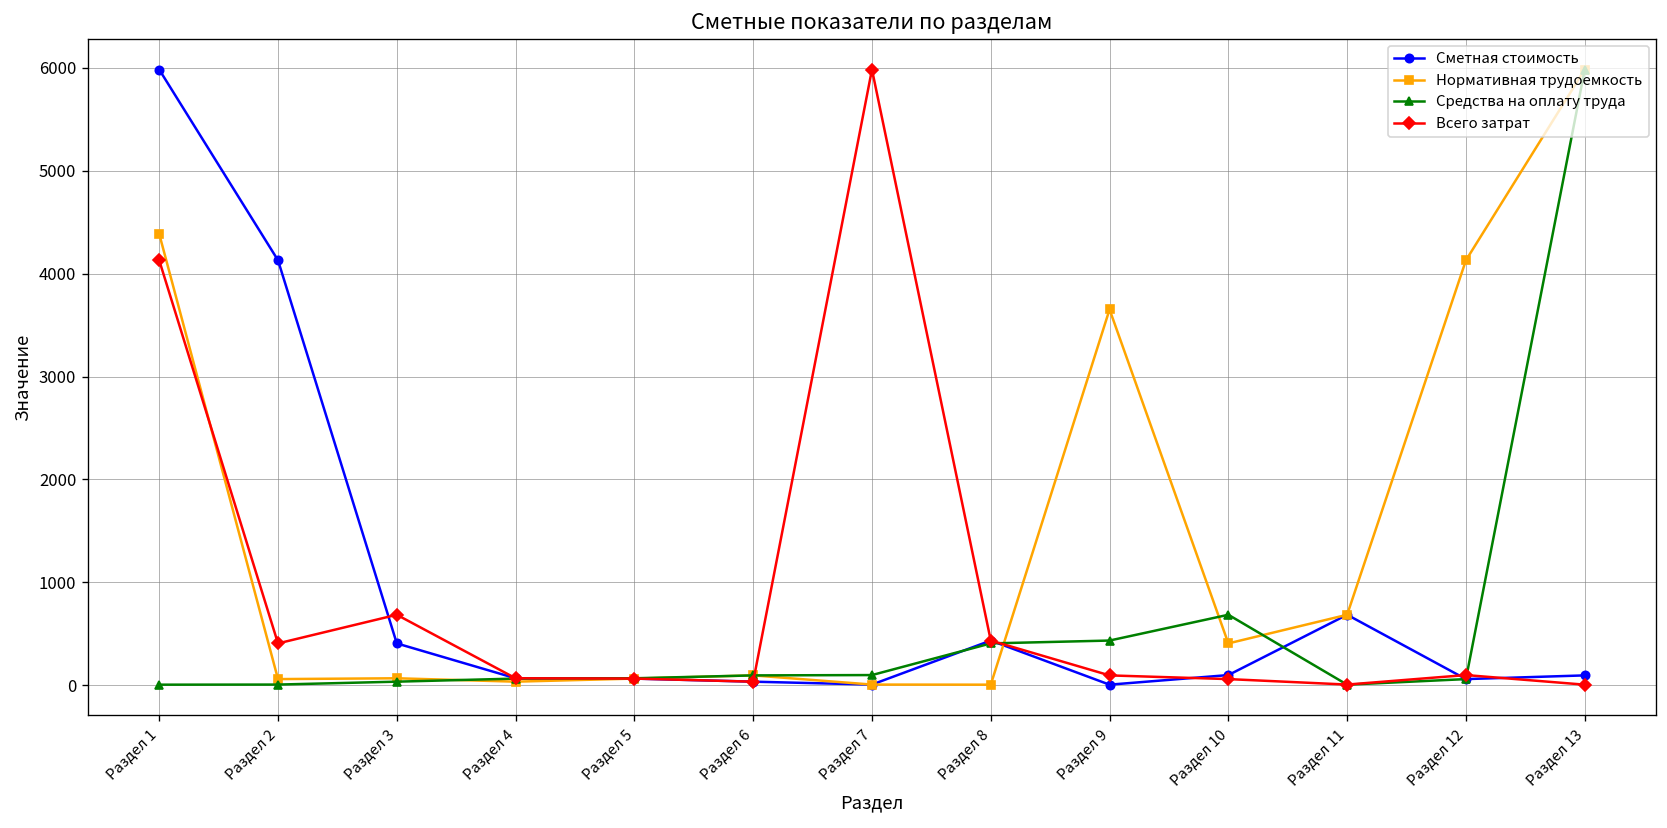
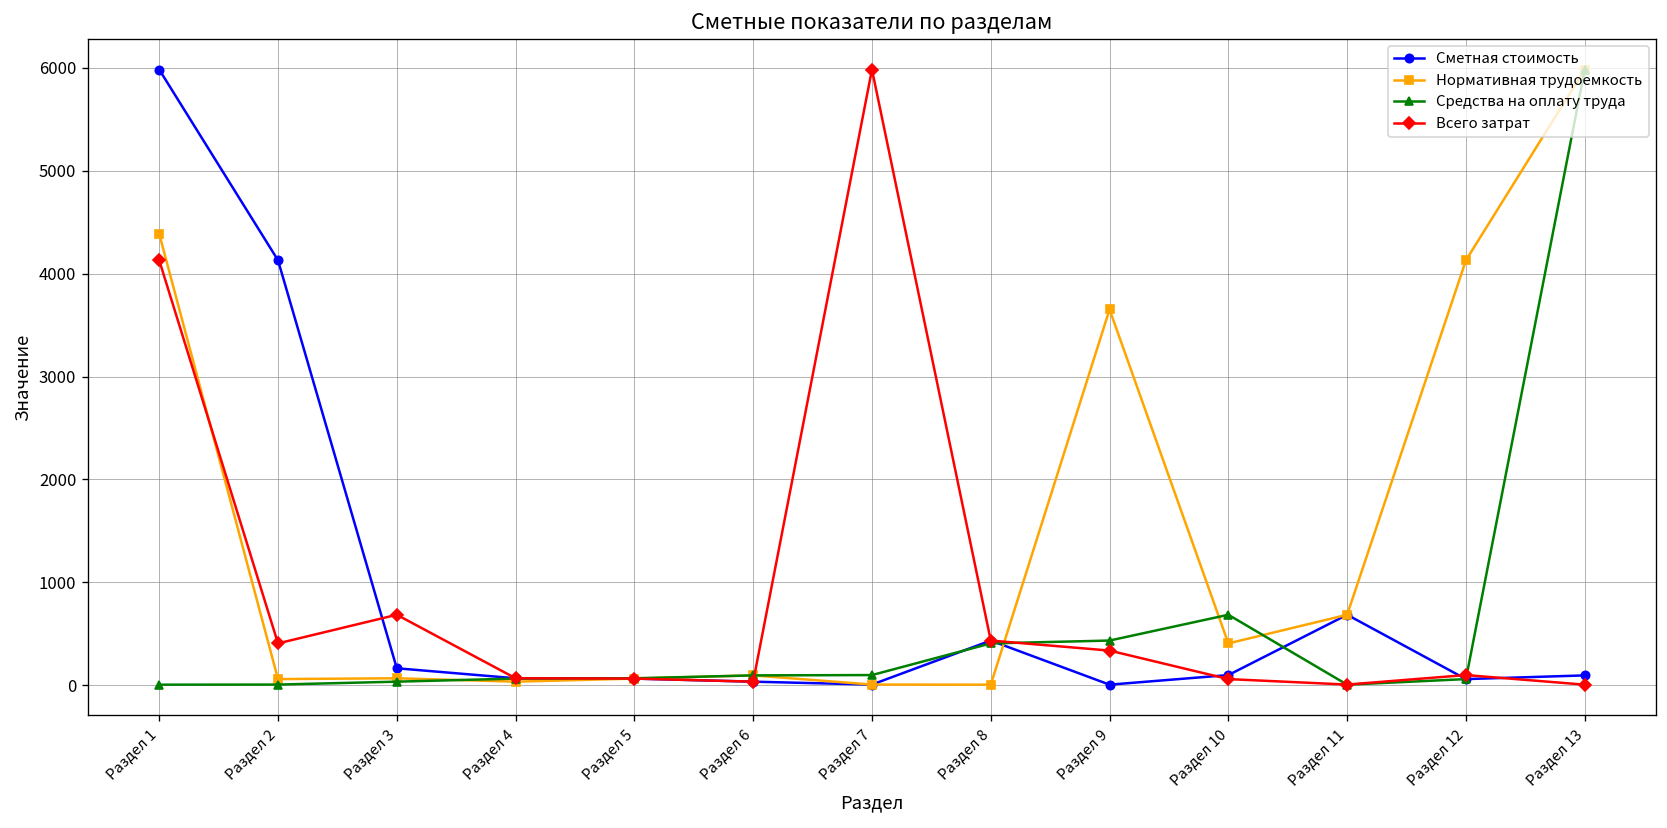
  {
    "Сметная стоимость": {
      "Раздел 1": 6000,
      "Раздел 2": 4100,
-     "Раздел 3": 400,
+     "Раздел 3": 200,
      "Раздел 9": 0,
      "Раздел 10": 100,
      "Раздел 13": 100
    },
    "Нормативная трудоемкость": {
      "Раздел 1": 4400,
      "Раздел 2": 100,
      "Раздел 3": 100,
      "Раздел 4": 0,
      "Раздел 8": 0,
      "Раздел 9": 3700,
      "Раздел 10": 400,
      "Раздел 12": 4100
    },
    "Средства на оплату труда": {
      "Раздел 1": 0,
      "Раздел 2": 0,
      "Раздел 3": 0,
      "Раздел 7": 100,
      "Раздел 9": 400,
      "Раздел 10": 700
    },
    "Всего затрат": {
      "Раздел 1": 4100,
      "Раздел 2": 400,
      "Раздел 3": 700,
      "Раздел 7": 6000,
-     "Раздел 9": 100,
+     "Раздел 9": 300,
      "Раздел 10": 100,
      "Раздел 12": 100,
      "Раздел 13": 0
    }
  }
